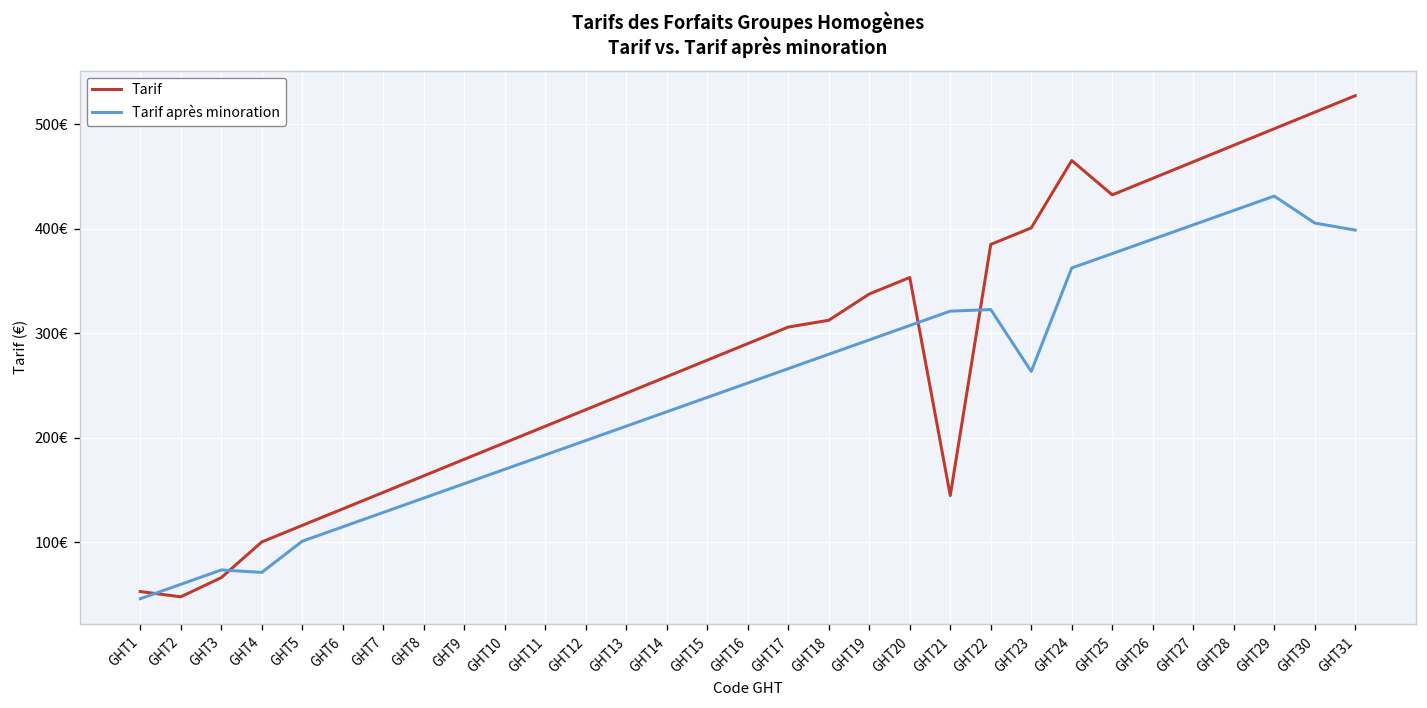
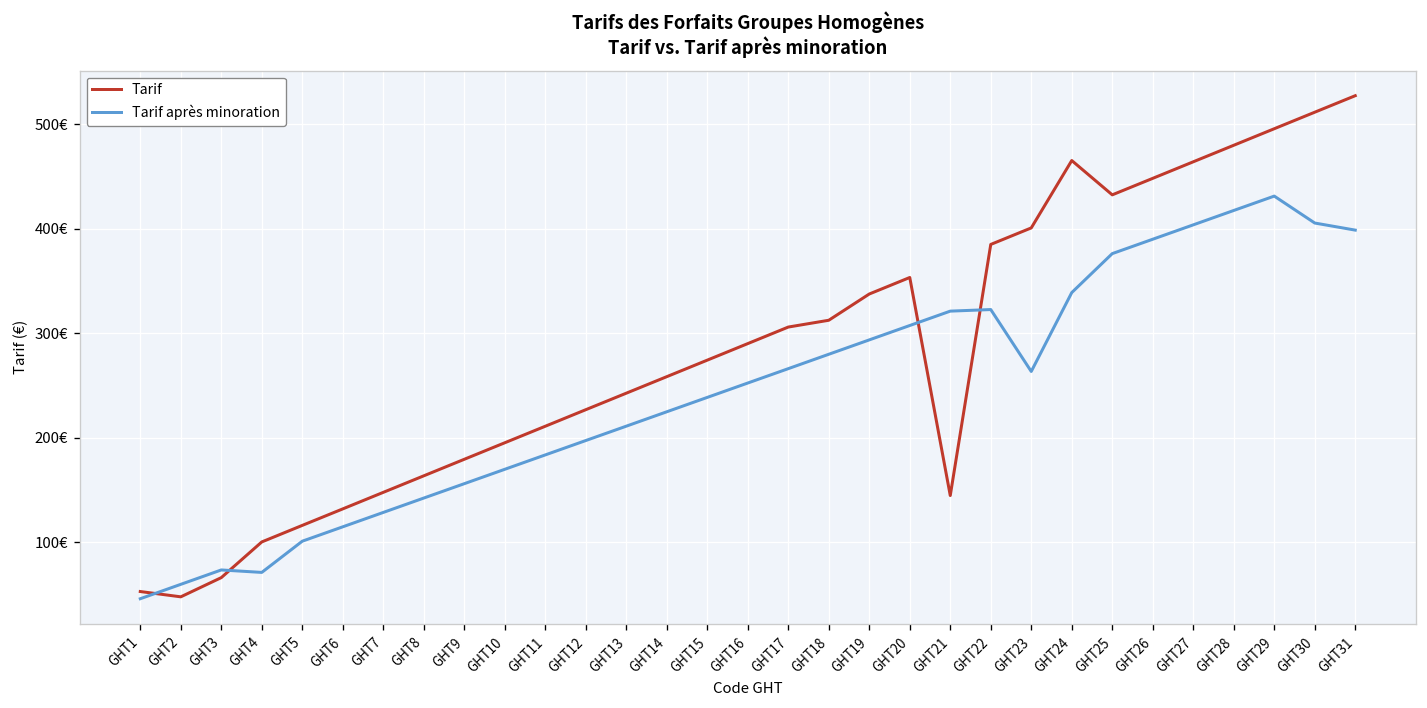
  {
    "Tarif": {
      "GHT1": "50€",
      "GHT2": "50€",
      "GHT3": "70€",
      "GHT4": "100€",
      "GHT5": "120€",
      "GHT6": "130€",
      "GHT7": "150€",
      "GHT8": "160€",
      "GHT9": "180€",
      "GHT10": "200€",
      "GHT11": "210€",
      "GHT12": "230€",
      "GHT13": "240€",
      "GHT14": "260€",
      "GHT15": "270€",
      "GHT16": "290€",
      "GHT17": "310€",
      "GHT18": "310€",
      "GHT19": "340€",
      "GHT20": "350€",
      "GHT21": "140€",
      "GHT22": "380€",
      "GHT23": "400€",
      "GHT24": "470€",
      "GHT25": "430€",
      "GHT26": "450€",
      "GHT27": "460€",
      "GHT28": "480€",
      "GHT29": "500€",
      "GHT30": "510€",
      "GHT31": "530€"
    },
    "Tarif après minoration": {
      "GHT1": "50€",
      "GHT2": "60€",
      "GHT3": "70€",
      "GHT4": "70€",
      "GHT5": "100€",
      "GHT6": "110€",
      "GHT7": "130€",
      "GHT8": "140€",
      "GHT9": "160€",
      "GHT10": "170€",
      "GHT11": "180€",
      "GHT12": "200€",
      "GHT13": "210€",
      "GHT14": "220€",
      "GHT15": "240€",
      "GHT16": "250€",
      "GHT17": "270€",
      "GHT18": "280€",
      "GHT19": "290€",
      "GHT20": "310€",
      "GHT21": "320€",
      "GHT22": "320€",
      "GHT23": "260€",
-     "GHT24": "360€",
+     "GHT24": "340€",
      "GHT25": "380€",
      "GHT26": "390€",
      "GHT27": "400€",
      "GHT28": "420€",
      "GHT29": "430€",
      "GHT30": "410€",
      "GHT31": "400€"
    }
  }
